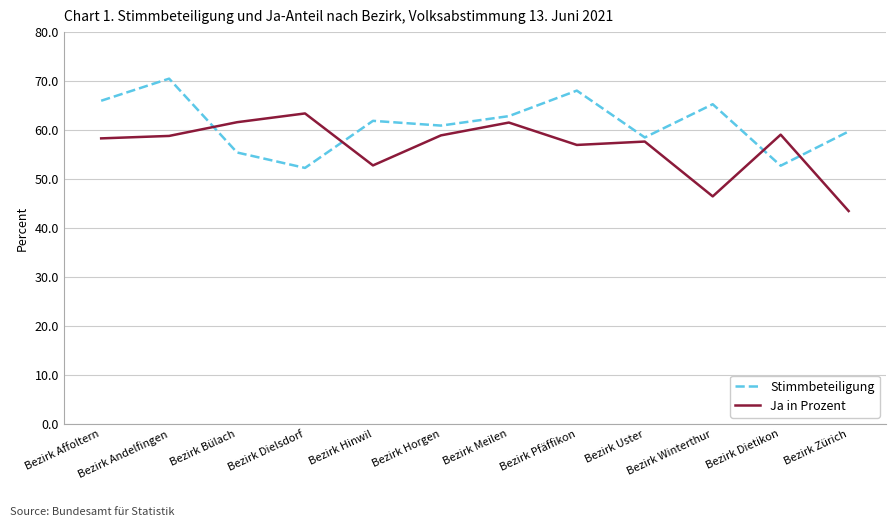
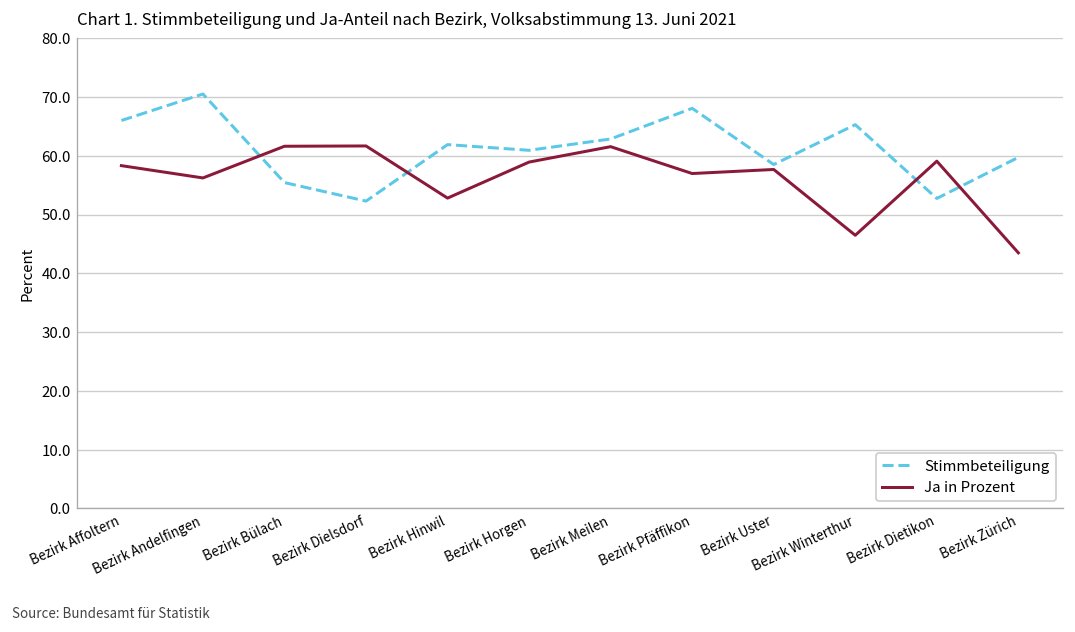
  {
    "Stimmbeteiligung": {
      "Bezirk Affoltern": 66,
      "Bezirk Andelfingen": 71,
      "Bezirk Bülach": 55,
      "Bezirk Dielsdorf": 52,
      "Bezirk Hinwil": 62,
      "Bezirk Horgen": 61,
      "Bezirk Meilen": 63,
      "Bezirk Pfäffikon": 68,
      "Bezirk Uster": 59,
      "Bezirk Winterthur": 65,
      "Bezirk Dietikon": 53,
      "Bezirk Zürich": 60
    },
    "Ja in Prozent": {
      "Bezirk Affoltern": 58,
-     "Bezirk Andelfingen": 59,
+     "Bezirk Andelfingen": 56,
      "Bezirk Bülach": 62,
-     "Bezirk Dielsdorf": 63,
+     "Bezirk Dielsdorf": 62,
      "Bezirk Hinwil": 53,
      "Bezirk Horgen": 59,
      "Bezirk Meilen": 62,
      "Bezirk Pfäffikon": 57,
      "Bezirk Uster": 58,
      "Bezirk Winterthur": 46,
      "Bezirk Dietikon": 59,
      "Bezirk Zürich": 43
    }
  }
